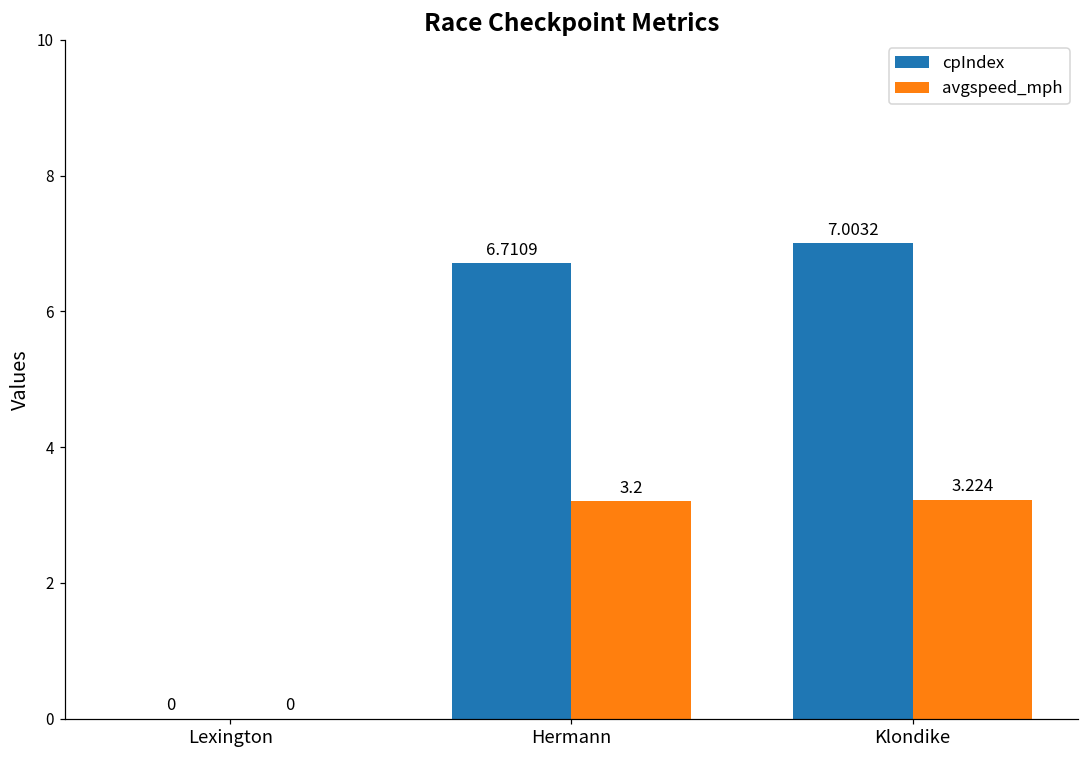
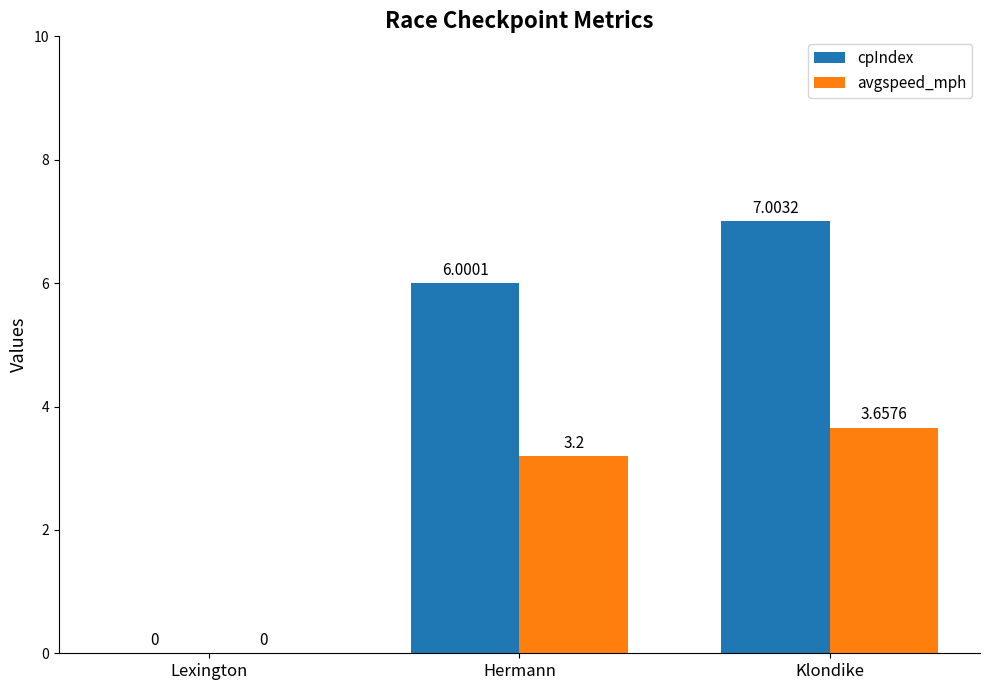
  {
    "cpIndex": {
      "Lexington": 0,
-     "Hermann": 6.7109,
+     "Hermann": 6.0001,
      "Klondike": 7.0032
    },
    "avgspeed_mph": {
      "Lexington": 0,
      "Hermann": 3.2,
-     "Klondike": 3.224
+     "Klondike": 3.6576
    }
  }
